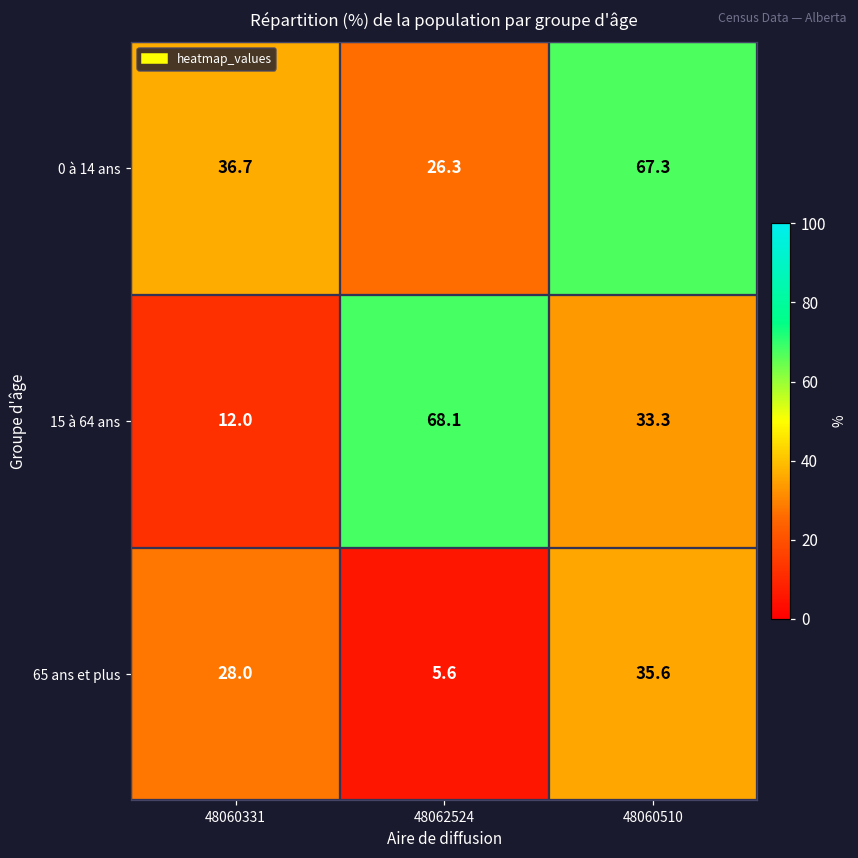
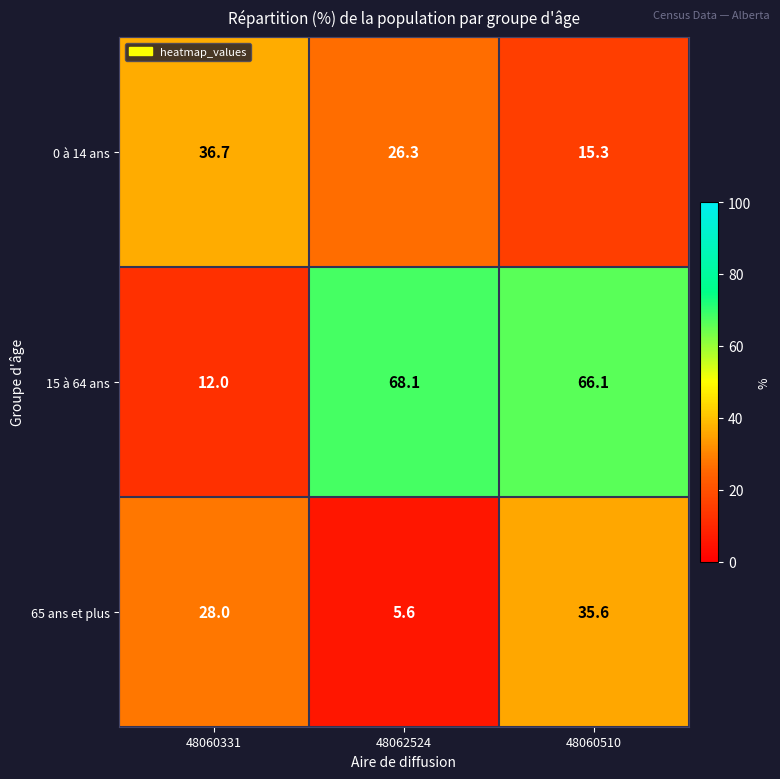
  {
    "0 à 14 ans": {
      "48060331": 36.7,
      "48062524": 26.3,
-     "48060510": 67.3
+     "48060510": 15.3
    },
    "15 à 64 ans": {
      "48060331": 12.0,
      "48062524": 68.1,
-     "48060510": 33.3
+     "48060510": 66.1
    },
    "65 ans et plus": {
      "48060331": 28.0,
      "48062524": 5.6,
      "48060510": 35.6
    }
  }
